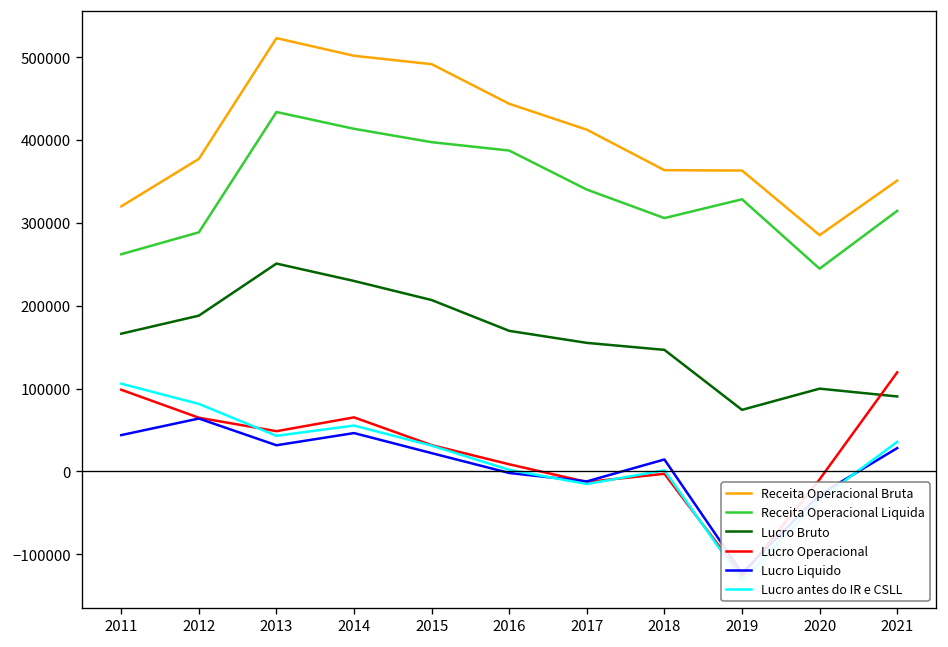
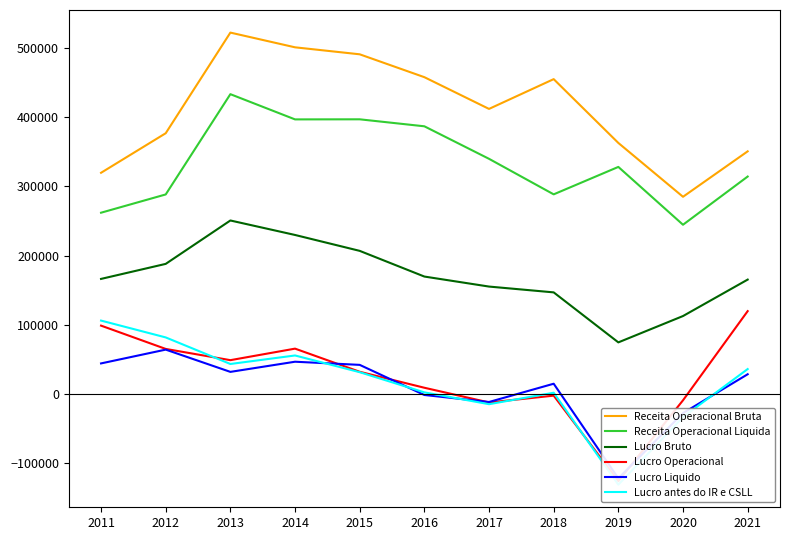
  {
    "Receita Operacional Bruta": {
      "2011": 320000,
      "2012": 380000,
      "2013": 520000,
      "2014": 500000,
      "2015": 490000,
-     "2016": 440000,
+     "2016": 460000,
      "2017": 410000,
-     "2018": 360000,
+     "2018": 460000,
      "2019": 360000,
      "2020": 290000,
      "2021": 350000
    },
    "Receita Operacional Liquida": {
      "2011": 260000,
      "2012": 290000,
      "2013": 430000,
-     "2014": 410000,
+     "2014": 400000,
      "2015": 400000,
      "2016": 390000,
      "2017": 340000,
-     "2018": 310000,
+     "2018": 290000,
      "2019": 330000,
      "2020": 240000,
      "2021": 310000
    },
    "Lucro Bruto": {
      "2011": 170000,
      "2012": 190000,
      "2013": 250000,
      "2014": 230000,
      "2015": 210000,
      "2016": 170000,
      "2017": 160000,
      "2018": 150000,
      "2019": 70000,
-     "2020": 100000,
-     "2021": 90000
+     "2020": 110000,
+     "2021": 170000
    },
    "Lucro Operacional": {
      "2011": 100000,
      "2013": 50000,
      "2014": 70000,
      "2016": 10000,
      "2018": 0,
      "2020": -10000,
      "2021": 120000
    },
    "Lucro Liquido": {
      "2011": 40000,
      "2013": 30000,
      "2014": 50000,
-     "2015": 20000,
+     "2015": 40000,
      "2016": 0,
      "2018": 10000,
      "2021": 30000
    },
    "Lucro antes do IR e CSLL": {
      "2011": 110000,
      "2012": 80000,
      "2013": 40000,
      "2014": 60000,
      "2016": 0,
      "2018": 0,
      "2021": 40000
    }
  }
